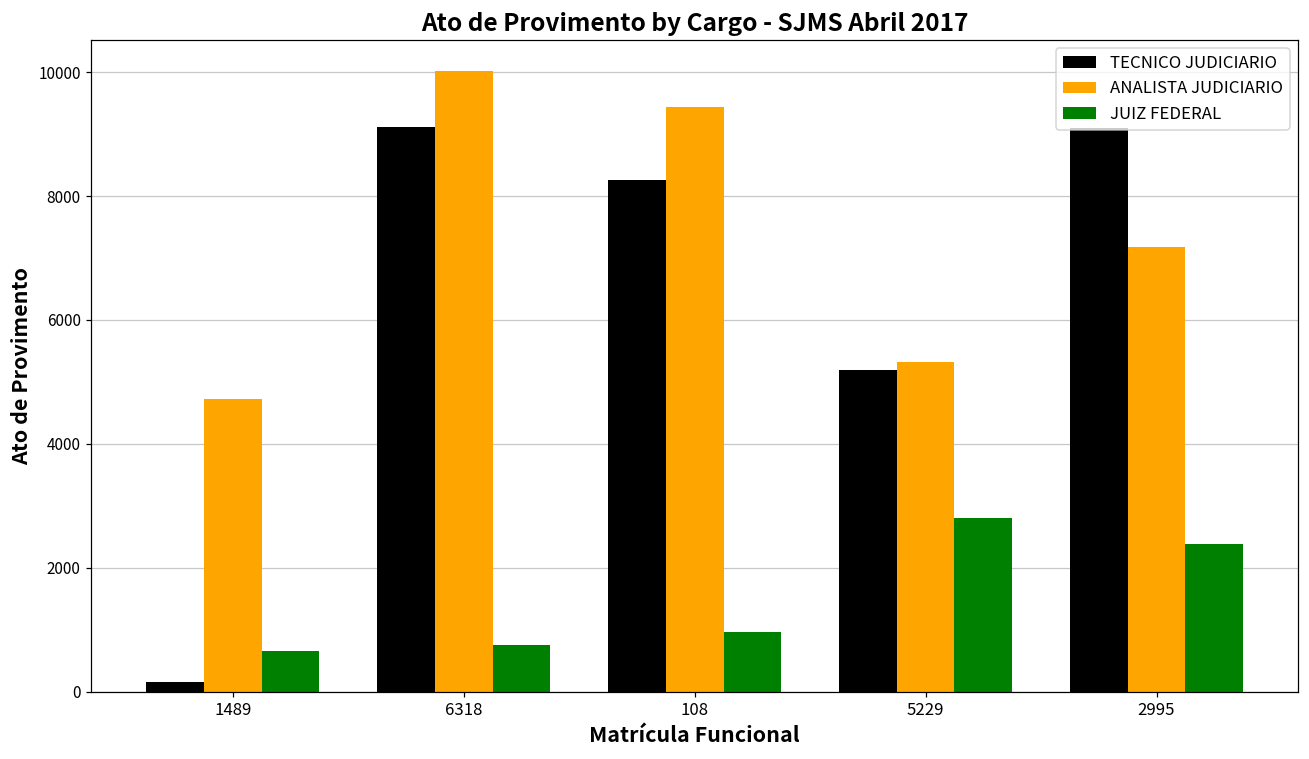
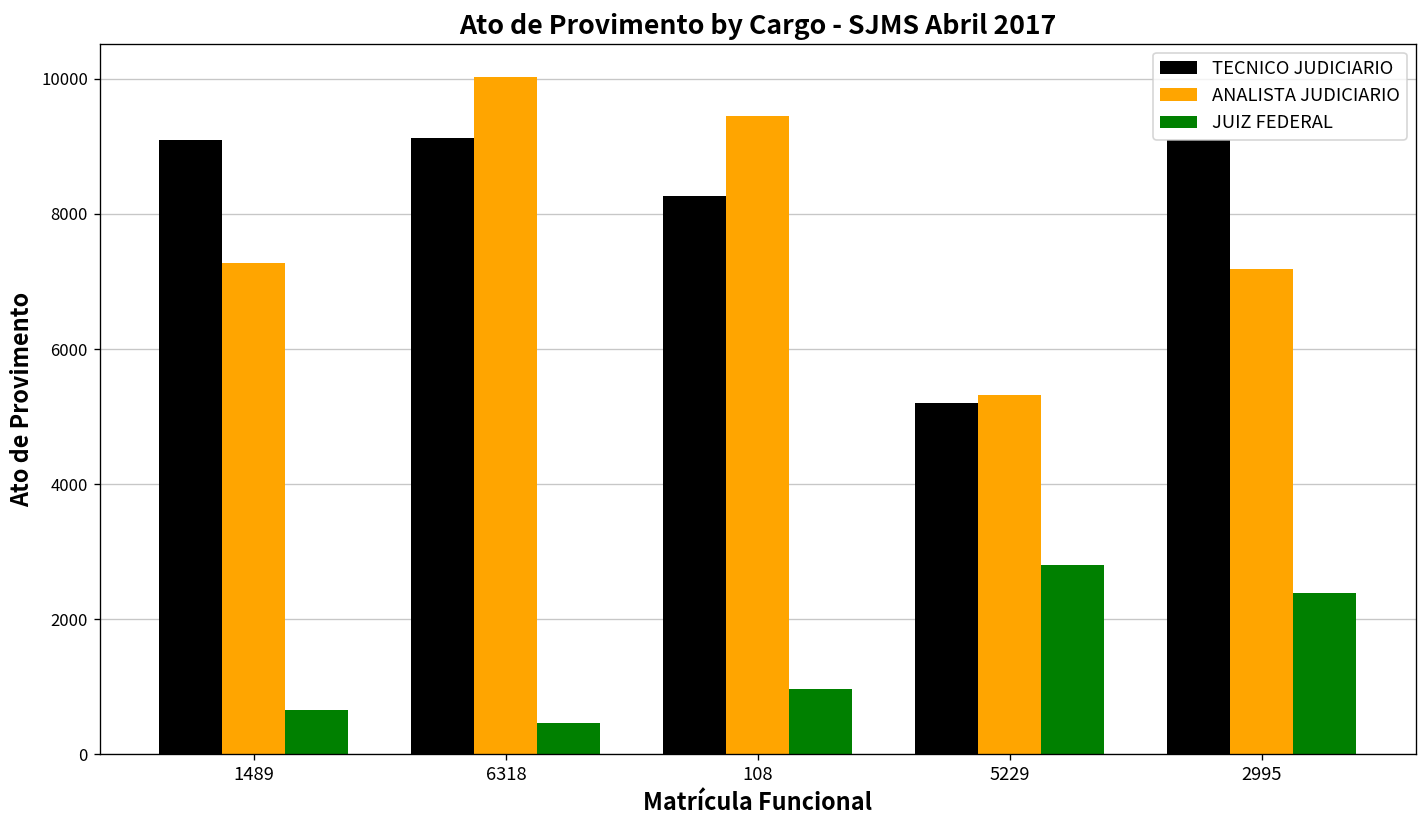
  {
    "TECNICO JUDICIARIO": {
-     "1489": 100,
+     "1489": 9100,
      "6318": 9100,
      "108": 8300,
      "5229": 5200
    },
    "ANALISTA JUDICIARIO": {
-     "1489": 4700,
+     "1489": 7300,
      "6318": 10000,
      "108": 9400,
      "5229": 5300,
      "2995": 7200
    },
    "JUIZ FEDERAL": {
      "1489": 700,
-     "6318": 700,
+     "6318": 500,
      "108": 1000,
      "5229": 2800,
      "2995": 2400
    }
  }
